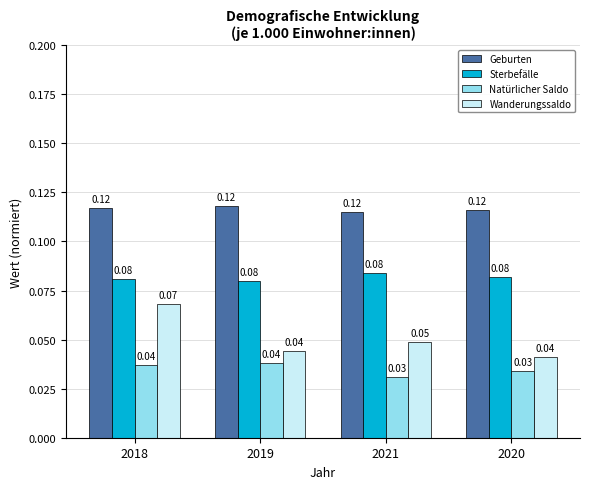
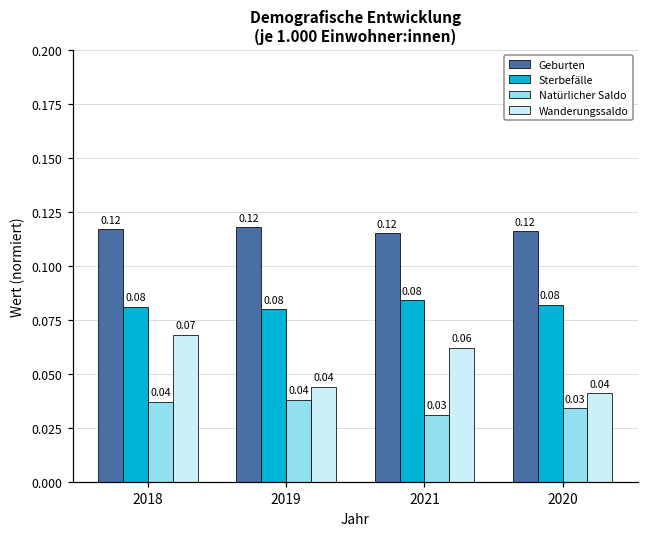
  {
    "Geburten": {
      "2018": 0.12,
      "2019": 0.12,
      "2021": 0.12,
      "2020": 0.12
    },
    "Sterbefälle": {
      "2018": 0.08,
      "2019": 0.08,
      "2021": 0.08,
      "2020": 0.08
    },
    "Natürlicher Saldo": {
      "2018": 0.04,
      "2019": 0.04,
      "2021": 0.03,
      "2020": 0.03
    },
    "Wanderungssaldo": {
      "2018": 0.07,
      "2019": 0.04,
-     "2021": 0.05,
+     "2021": 0.06,
      "2020": 0.04
    }
  }
